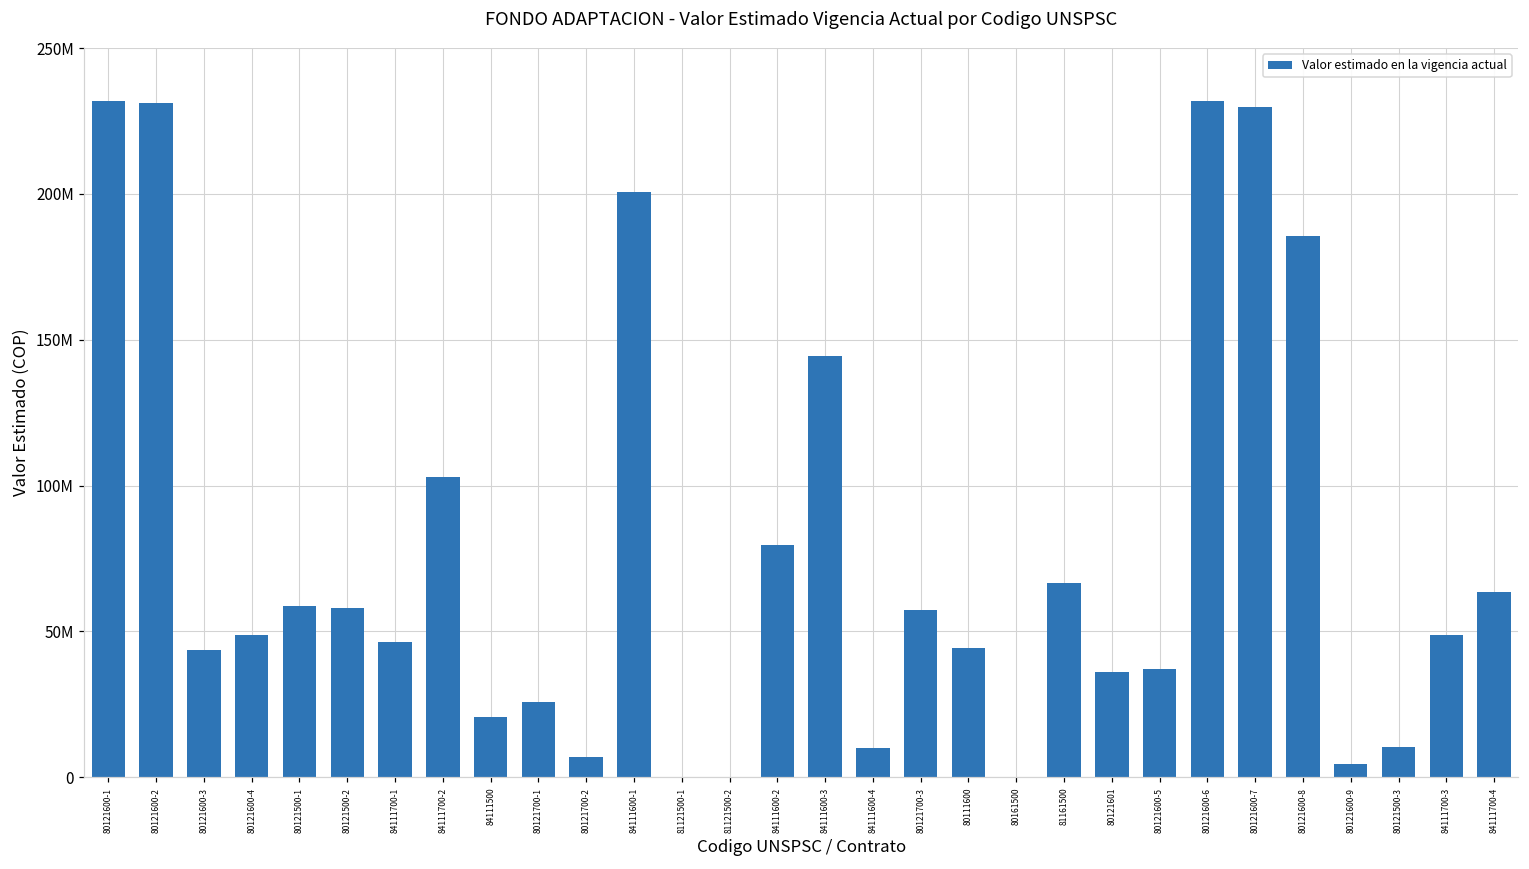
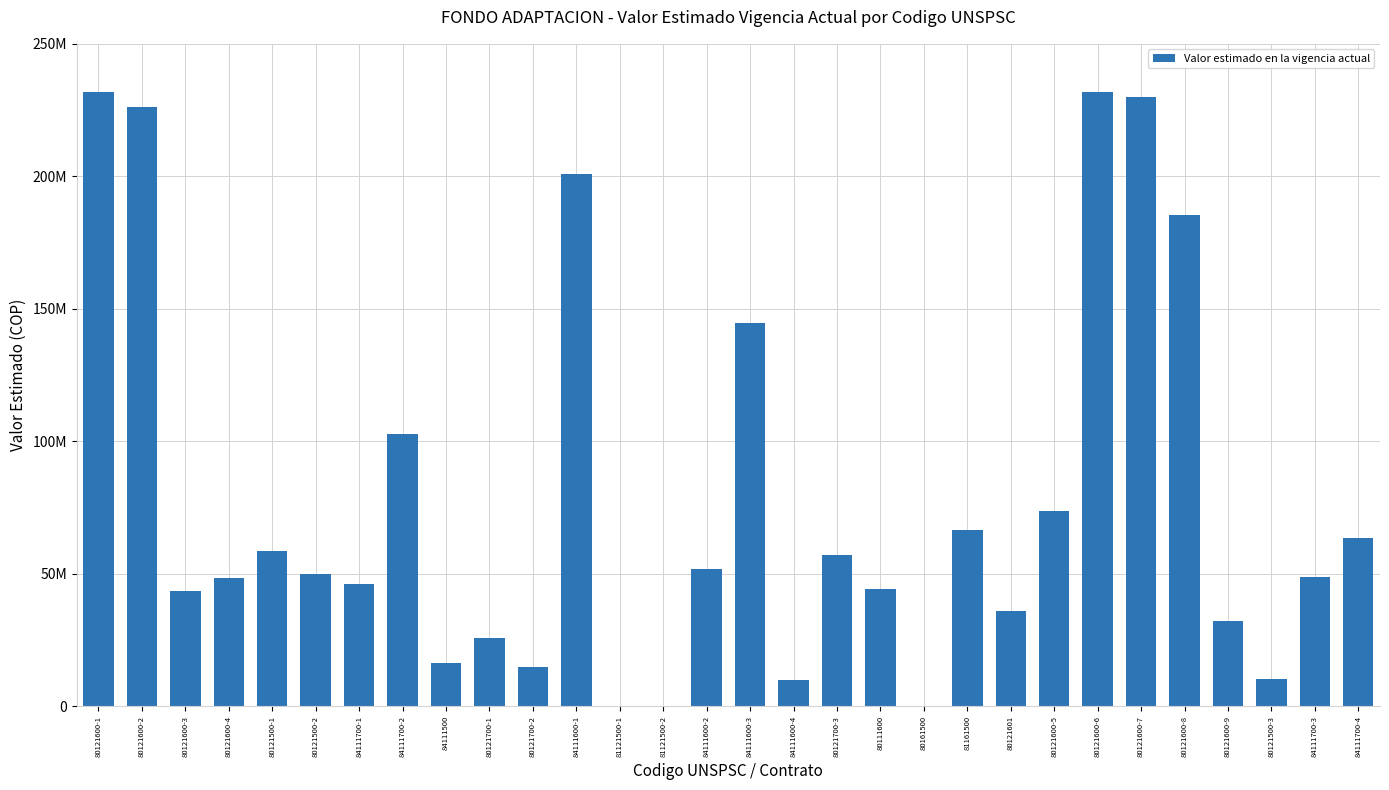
  {
    "80121600-1": 232000000,
-   "80121600-2": 231000000,
+   "80121600-2": 226000000,
    "80121600-3": 44000000,
    "80121600-4": 49000000,
    "80121500-1": 59000000,
-   "80121500-2": 58000000,
+   "80121500-2": 50000000,
    "84111700-1": 46000000,
    "84111700-2": 103000000,
-   "84111500": 21000000,
+   "84111500": 17000000,
    "80121700-1": 26000000,
-   "80121700-2": 7000000,
+   "80121700-2": 15000000,
    "84111600-1": 201000000,
    "81121500-1": 0,
    "81121500-2": 0,
-   "84111600-2": 80000000,
+   "84111600-2": 52000000,
    "84111600-3": 145000000,
    "84111600-4": 10000000,
    "80121700-3": 57000000,
    "80111600": 44000000,
    "80161500": 0,
    "81161500": 67000000,
    "80121601": 36000000,
-   "80121600-5": 37000000,
+   "80121600-5": 74000000,
    "80121600-6": 232000000,
    "80121600-7": 230000000,
    "80121600-8": 185000000,
-   "80121600-9": 5000000,
+   "80121600-9": 32000000,
    "80121500-3": 10000000,
    "84111700-3": 49000000,
    "84111700-4": 64000000
  }
